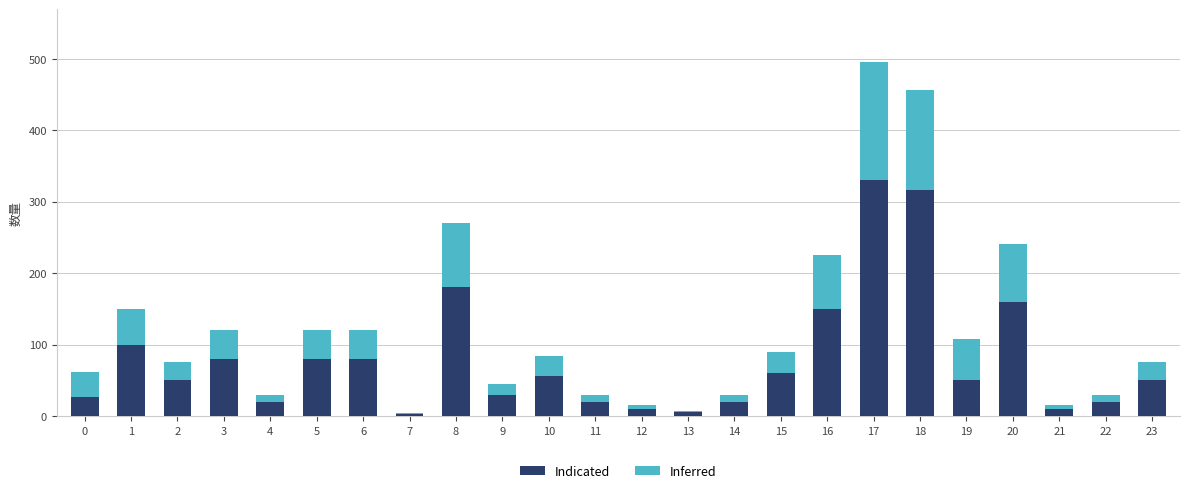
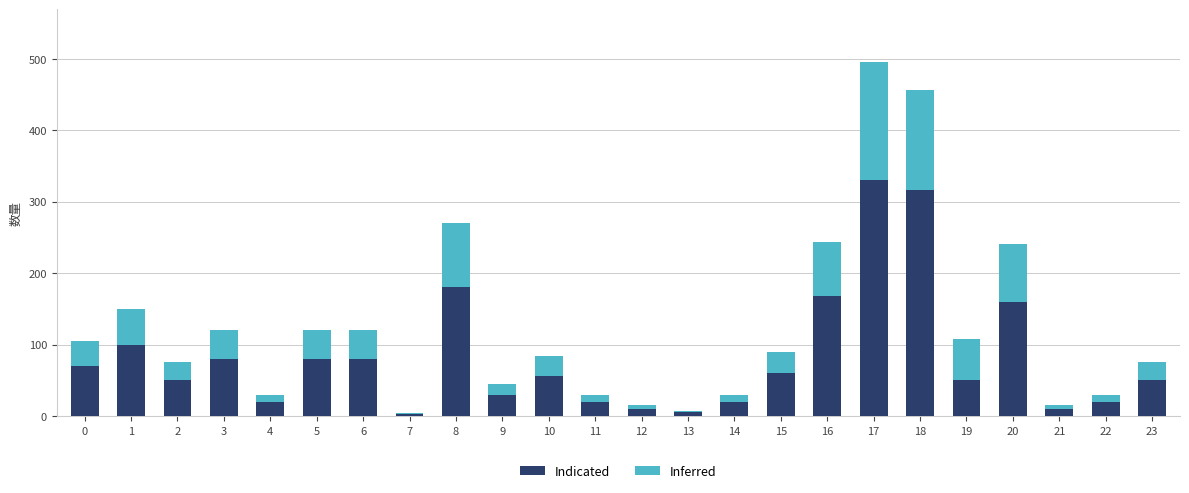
  {
    "Indicated": {
-     "0": 30,
+     "0": 70,
      "1": 100,
      "2": 50,
      "3": 80,
      "4": 20,
      "5": 80,
      "6": 80,
      "8": 180,
      "9": 30,
      "10": 60,
      "11": 20,
      "12": 10,
      "13": 10,
      "14": 20,
      "15": 60,
-     "16": 150,
+     "16": 170,
      "17": 330,
      "18": 320,
      "19": 50,
      "20": 160,
      "21": 10,
      "22": 20,
      "23": 50
    },
    "Inferred": {
      "0": 40,
      "1": 50,
      "2": 30,
      "3": 40,
      "4": 10,
      "5": 40,
      "6": 40,
      "8": 90,
      "9": 20,
      "10": 30,
      "11": 10,
      "12": 10,
      "14": 10,
      "15": 30,
      "16": 80,
      "17": 170,
      "18": 140,
      "19": 60,
      "20": 80,
      "21": 10,
      "22": 10,
      "23": 30
    }
  }
